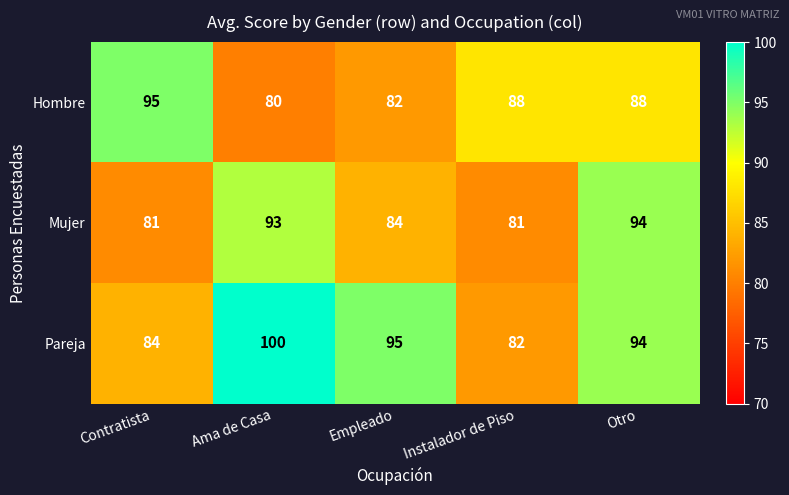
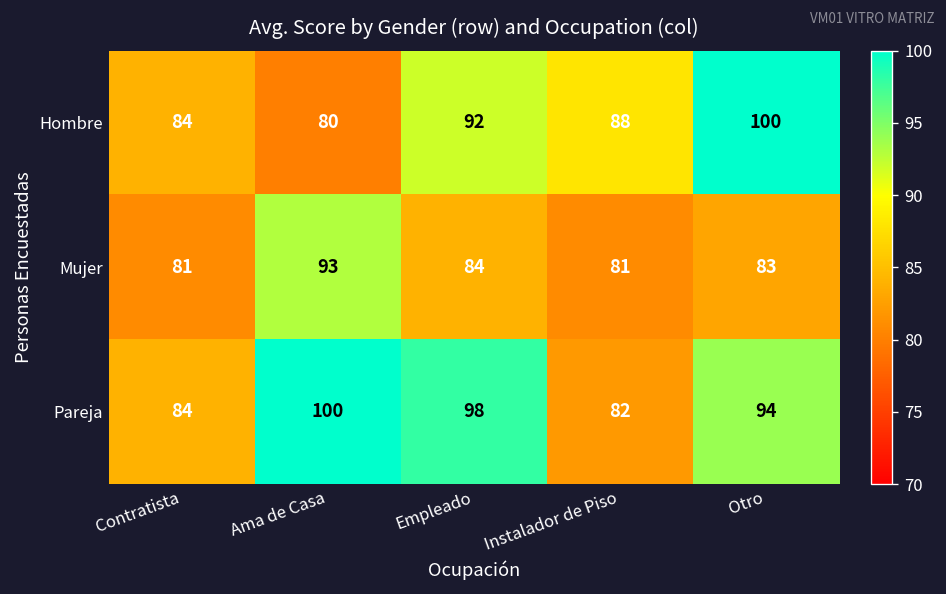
  {
    "Hombre": {
-     "Contratista": 95,
+     "Contratista": 84,
      "Ama de Casa": 80,
-     "Empleado": 82,
+     "Empleado": 92,
      "Instalador de Piso": 88,
-     "Otro": 88
+     "Otro": 100
    },
    "Mujer": {
      "Contratista": 81,
      "Ama de Casa": 93,
      "Empleado": 84,
      "Instalador de Piso": 81,
-     "Otro": 94
+     "Otro": 83
    },
    "Pareja": {
      "Contratista": 84,
      "Ama de Casa": 100,
-     "Empleado": 95,
+     "Empleado": 98,
      "Instalador de Piso": 82,
      "Otro": 94
    }
  }
